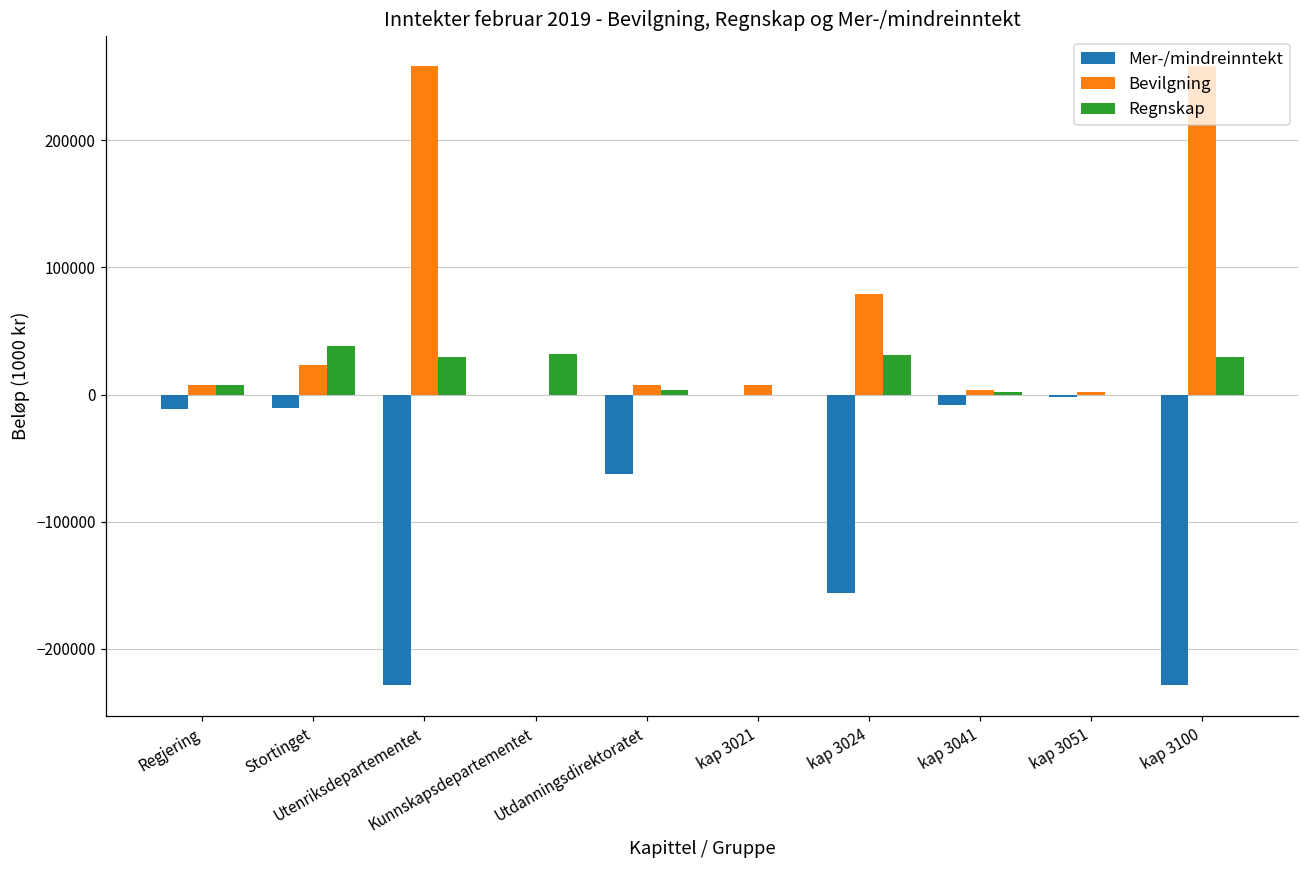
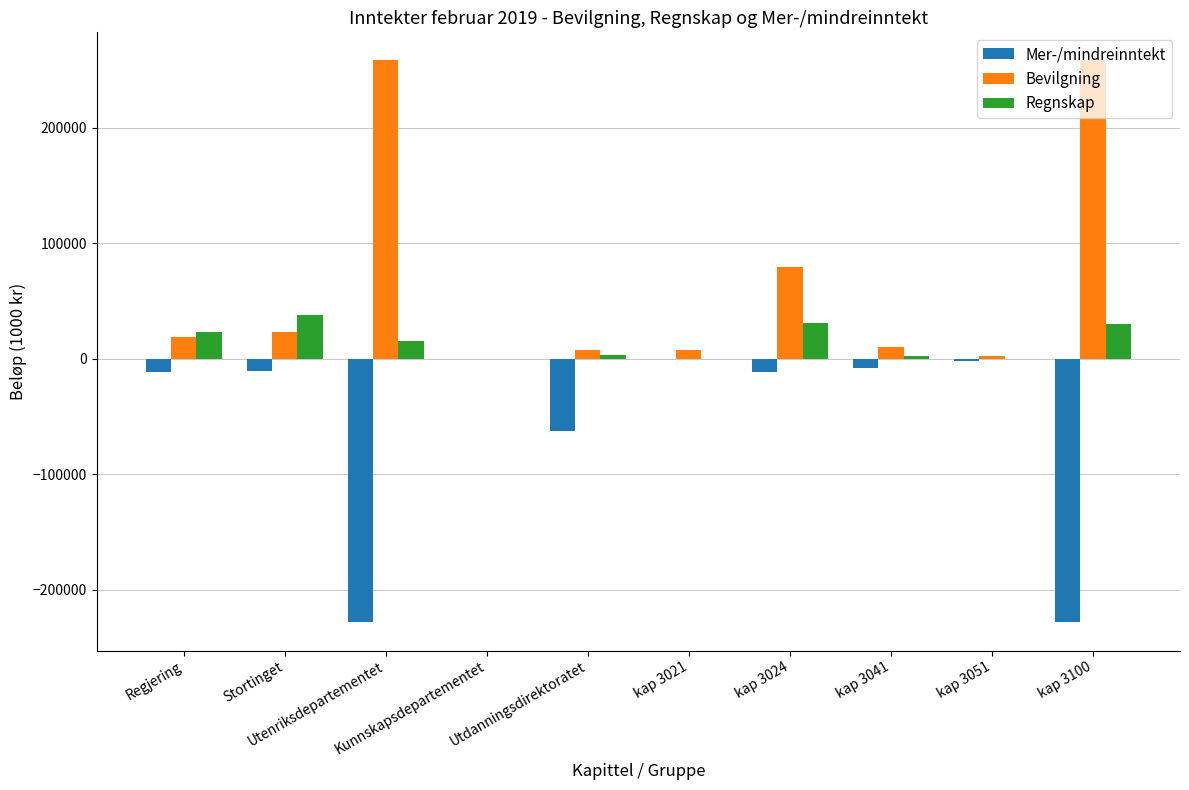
  {
    "Mer-/mindreinntekt": {
      "Regjering": -11000,
      "Stortinget": -11000,
      "Utenriksdepartementet": -228000,
      "Utdanningsdirektoratet": -63000,
-     "kap 3024": -156000,
+     "kap 3024": -11000,
      "kap 3041": -8000,
      "kap 3051": -2000,
      "kap 3100": -228000
    },
    "Bevilgning": {
-     "Regjering": 7000,
+     "Regjering": 19000,
      "Stortinget": 23000,
      "Utenriksdepartementet": 258000,
      "Kunnskapsdepartementet": 0,
      "Utdanningsdirektoratet": 7000,
      "kap 3021": 8000,
      "kap 3024": 79000,
-     "kap 3041": 3000,
+     "kap 3041": 10000,
      "kap 3051": 2000
    },
    "Regnskap": {
-     "Regjering": 8000,
+     "Regjering": 23000,
      "Stortinget": 38000,
-     "Utenriksdepartementet": 30000,
-     "Kunnskapsdepartementet": 32000,
+     "Utenriksdepartementet": 15000,
+     "Kunnskapsdepartementet": 0,
      "Utdanningsdirektoratet": 3000,
      "kap 3021": 0,
      "kap 3024": 31000,
      "kap 3051": 0,
      "kap 3100": 30000
    }
  }
